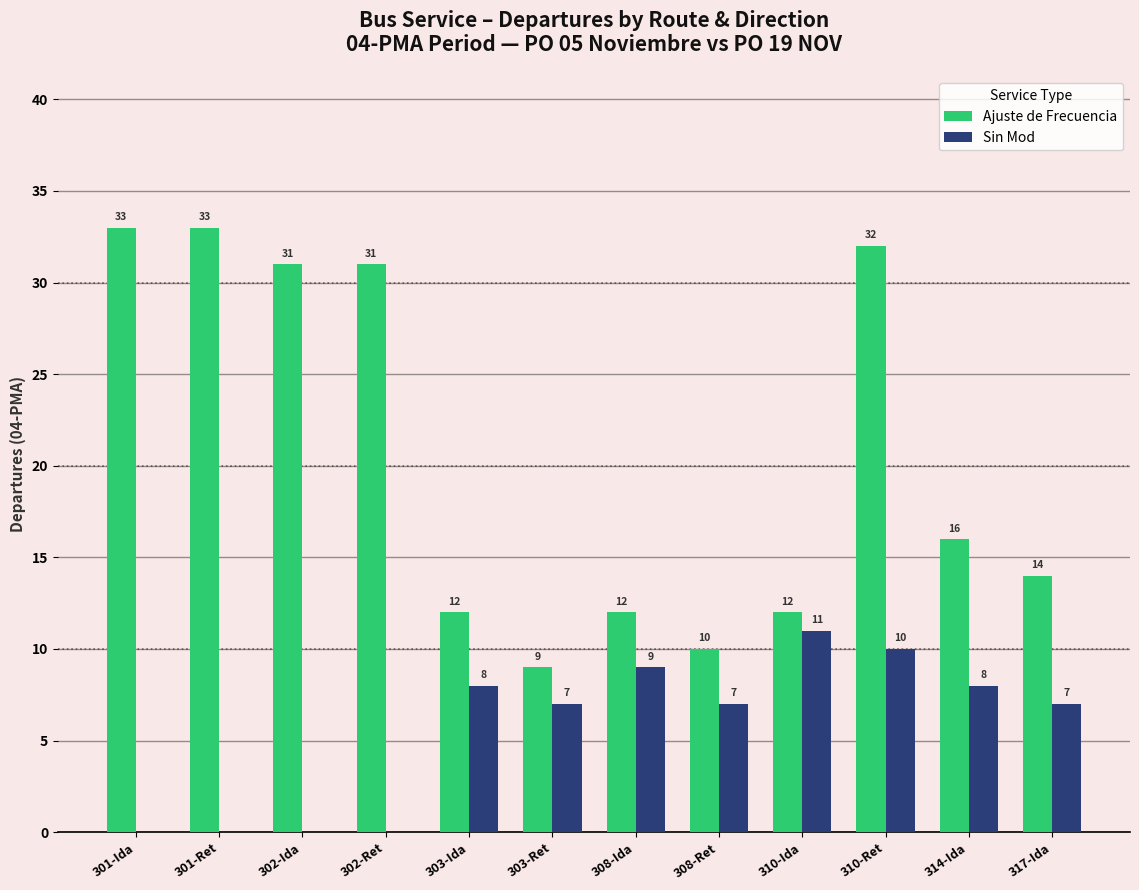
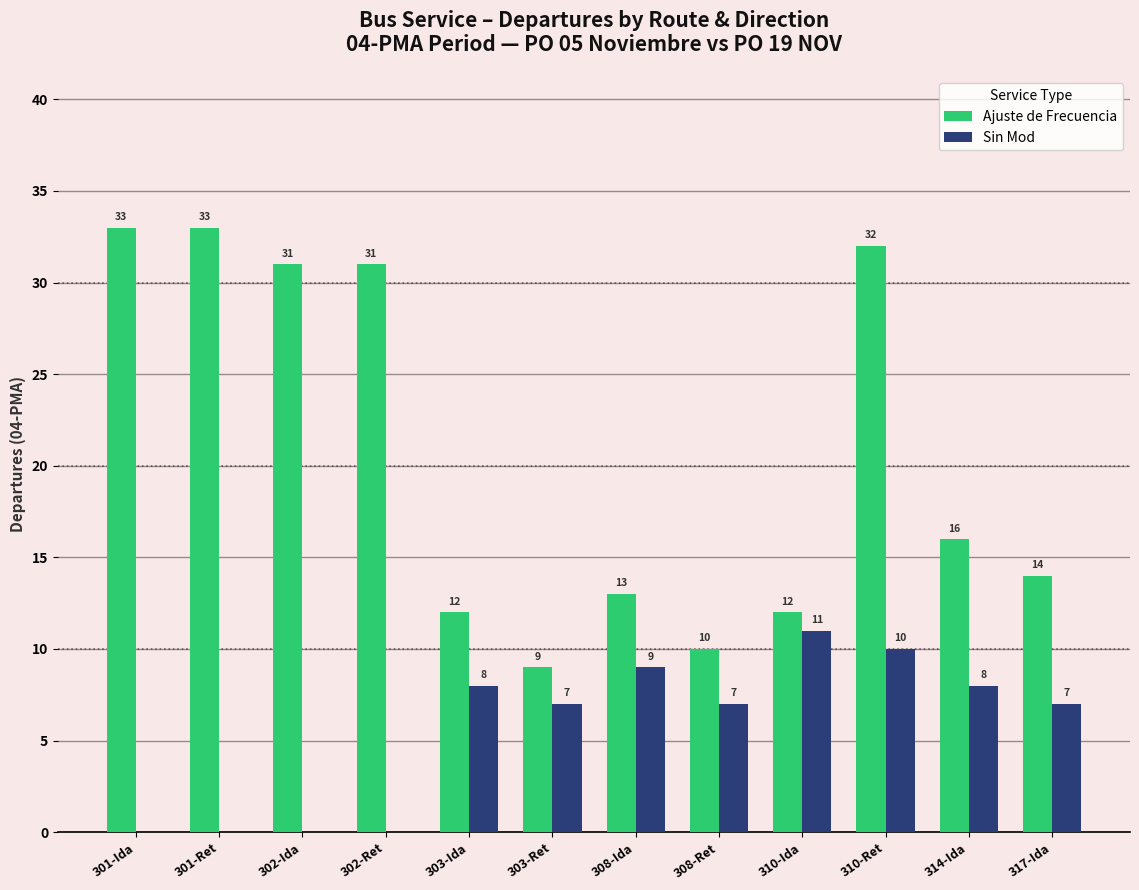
  {
    "Ajuste de Frecuencia": {
      "301-Ida": 33,
      "301-Ret": 33,
      "302-Ida": 31,
      "302-Ret": 31,
      "303-Ida": 12,
      "303-Ret": 9,
-     "308-Ida": 12,
+     "308-Ida": 13,
      "308-Ret": 10,
      "310-Ida": 12,
      "310-Ret": 32,
      "314-Ida": 16,
      "317-Ida": 14
    },
    "Sin Mod": {
      "303-Ida": 8,
      "303-Ret": 7,
      "308-Ida": 9,
      "308-Ret": 7,
      "310-Ida": 11,
      "310-Ret": 10,
      "314-Ida": 8,
      "317-Ida": 7
    }
  }
